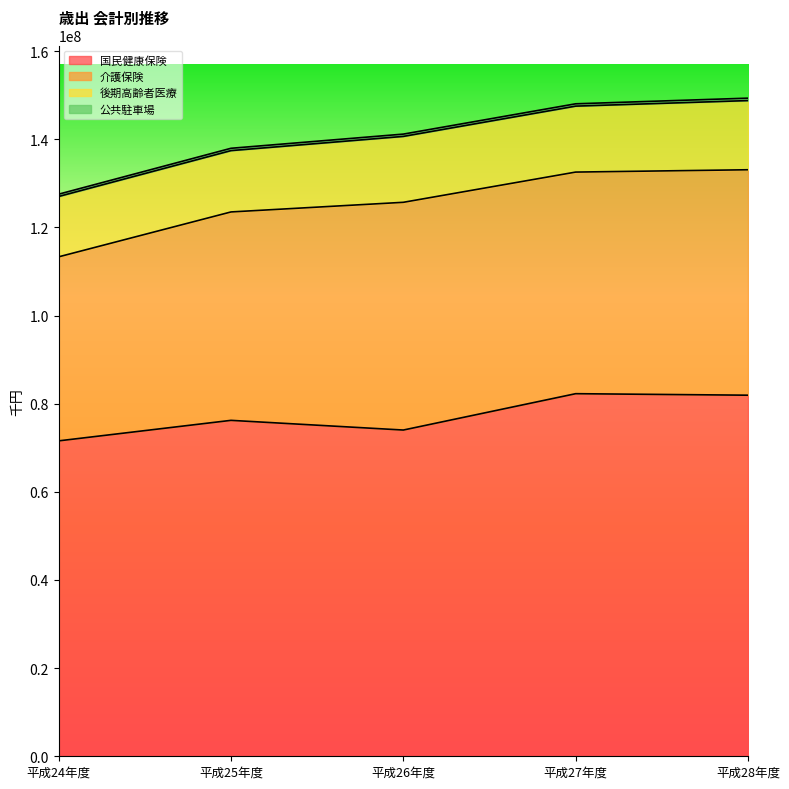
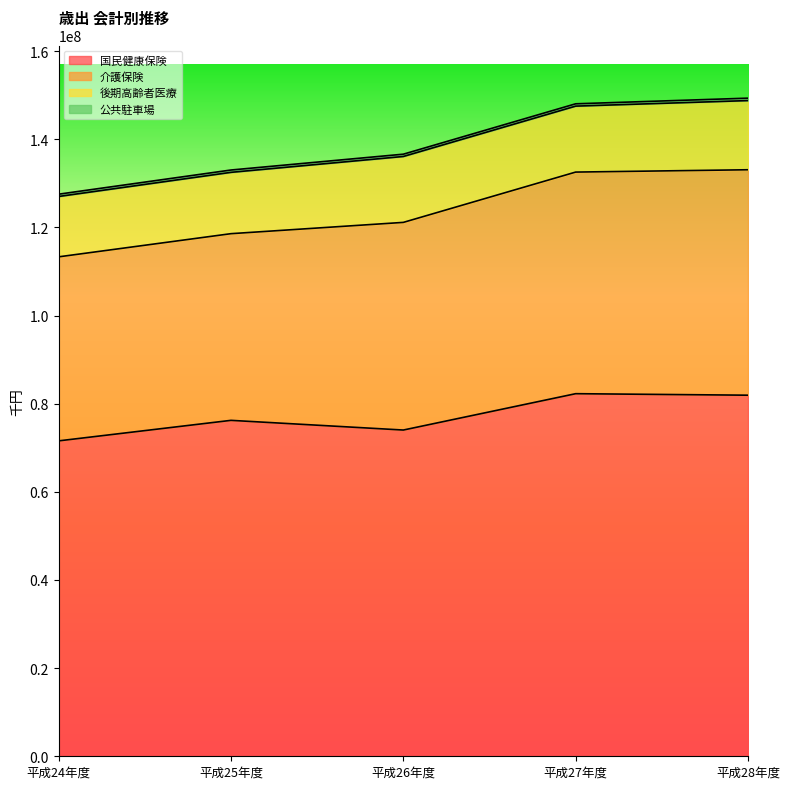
  {
    "国民健康保険": {
      "平成24年度": 72000000,
      "平成25年度": 76000000,
      "平成26年度": 74000000,
      "平成27年度": 82000000,
      "平成28年度": 82000000
    },
    "介護保険": {
      "平成24年度": 42000000,
-     "平成25年度": 47000000,
-     "平成26年度": 52000000,
+     "平成25年度": 42000000,
+     "平成26年度": 47000000,
      "平成27年度": 50000000,
      "平成28年度": 51000000
    }
  }
